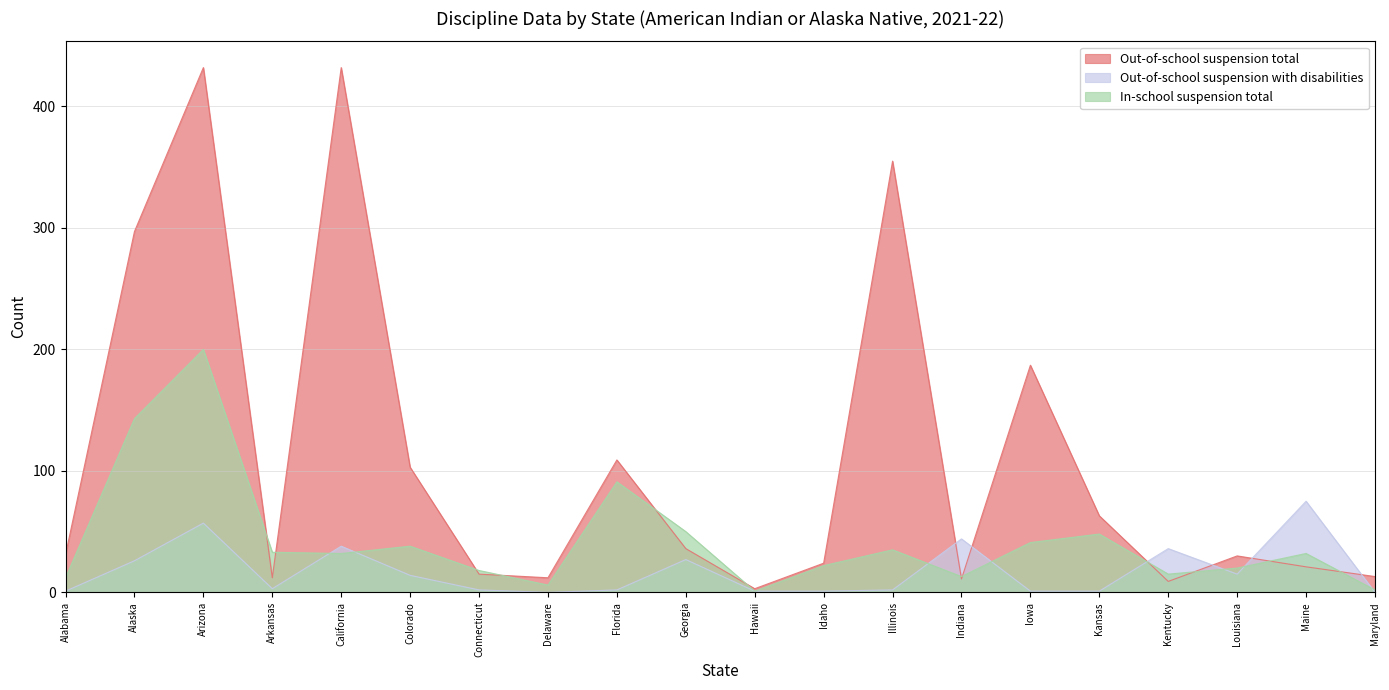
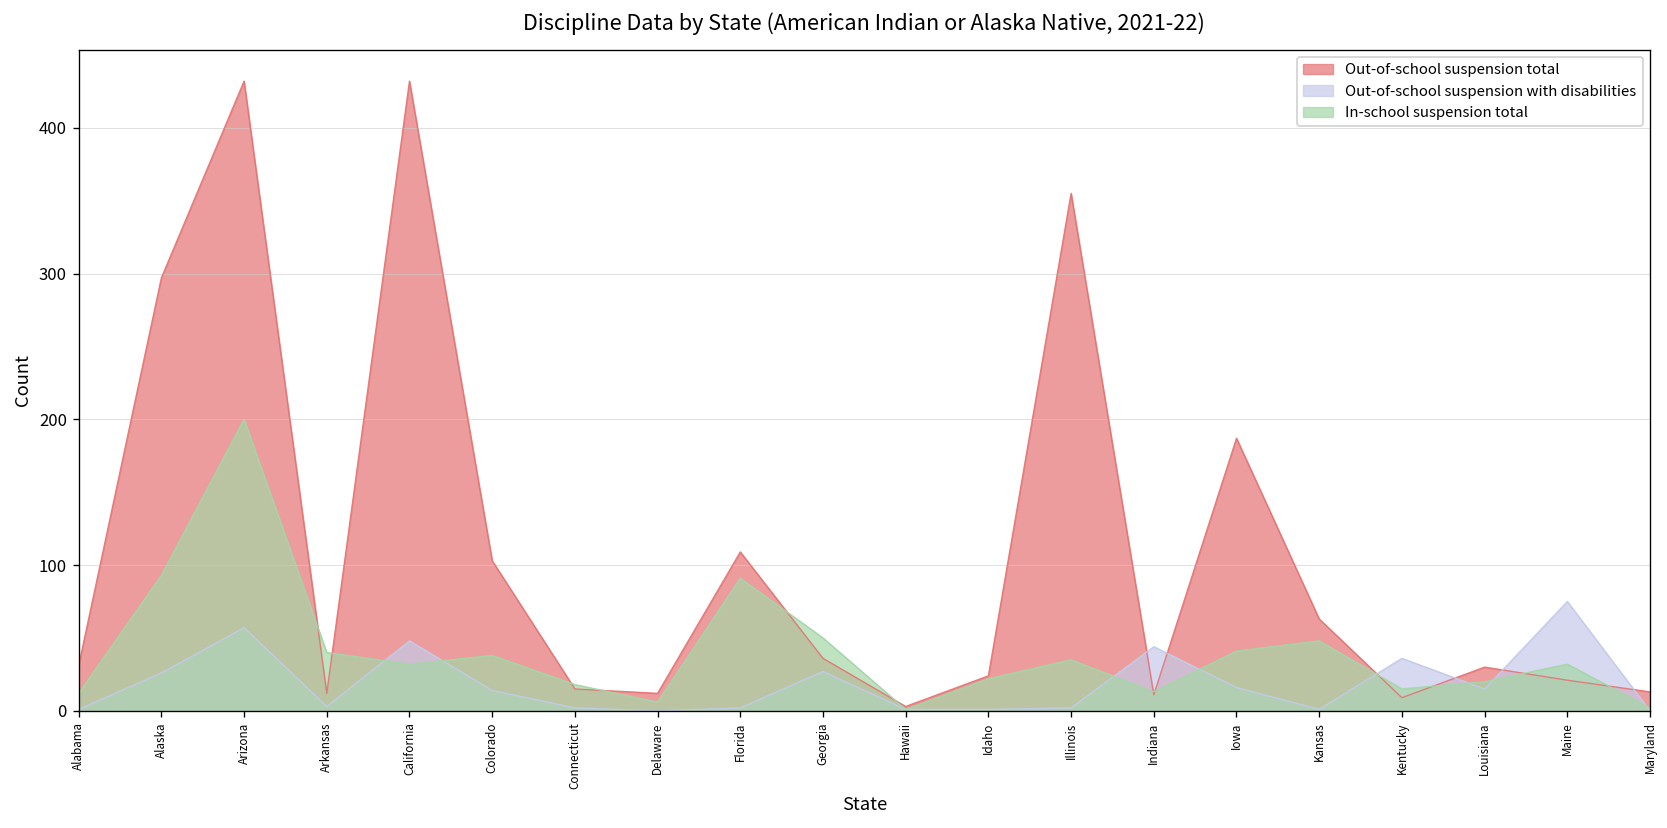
  {
    "Out-of-school suspension total": {
      "Alabama": 31,
      "Alaska": 297,
      "Arizona": 432,
      "Arkansas": 12,
      "California": 432,
      "Colorado": 103,
      "Connecticut": 15,
      "Delaware": 12,
      "Florida": 109,
      "Georgia": 36,
      "Illinois": 355,
      "Iowa": 187,
      "Kansas": 63,
      "Kentucky": 9,
      "Louisiana": 30,
      "Maine": 21,
      "Maryland": 13
    },
    "Out-of-school suspension with disabilities": {
      "Alabama": 1,
      "Alaska": 26,
      "Arizona": 57,
      "Arkansas": 3,
-     "California": 38,
+     "California": 48,
      "Colorado": 14,
      "Connecticut": 2,
      "Delaware": 0,
      "Florida": 2,
      "Georgia": 27,
      "Idaho": 1,
      "Illinois": 2,
      "Indiana": 44,
-     "Iowa": 1,
+     "Iowa": 16,
      "Kansas": 1,
      "Kentucky": 36,
      "Louisiana": 15,
      "Maine": 75
    },
    "In-school suspension total": {
      "Alabama": 12,
-     "Alaska": 143,
+     "Alaska": 93,
      "Arizona": 200,
-     "Arkansas": 33,
+     "Arkansas": 40,
      "California": 32,
      "Colorado": 38,
      "Connecticut": 18,
      "Delaware": 6,
      "Florida": 91,
      "Georgia": 50,
      "Illinois": 35,
      "Iowa": 41,
      "Kansas": 48,
      "Kentucky": 15,
      "Louisiana": 20,
      "Maine": 32
    }
  }
